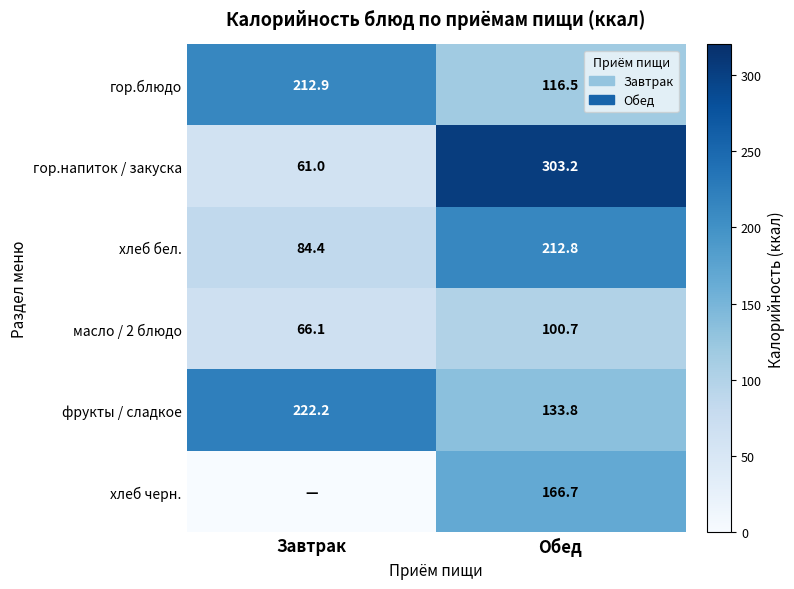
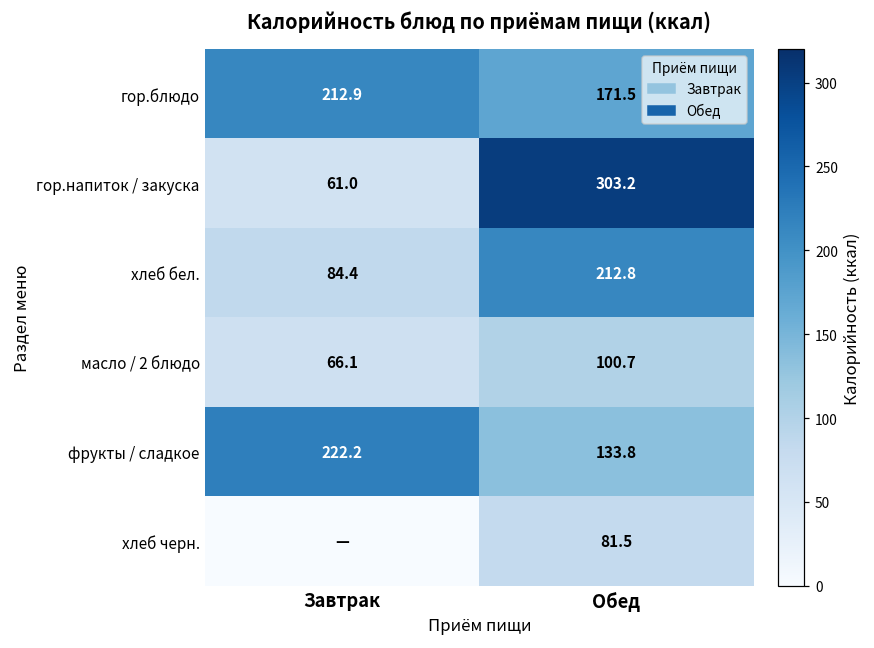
  {
    "гор.блюдо": {
      "Завтрак": 212.9,
-     "Обед": 116.5
+     "Обед": 171.5
    },
    "гор.напиток / закуска": {
      "Завтрак": 61.0,
      "Обед": 303.2
    },
    "хлеб бел.": {
      "Завтрак": 84.4,
      "Обед": 212.8
    },
    "масло / 2 блюдо": {
      "Завтрак": 66.1,
      "Обед": 100.7
    },
    "фрукты / сладкое": {
      "Завтрак": 222.2,
      "Обед": 133.8
    },
    "хлеб черн.": {
-     "Обед": 166.7
+     "Обед": 81.5
    }
  }
